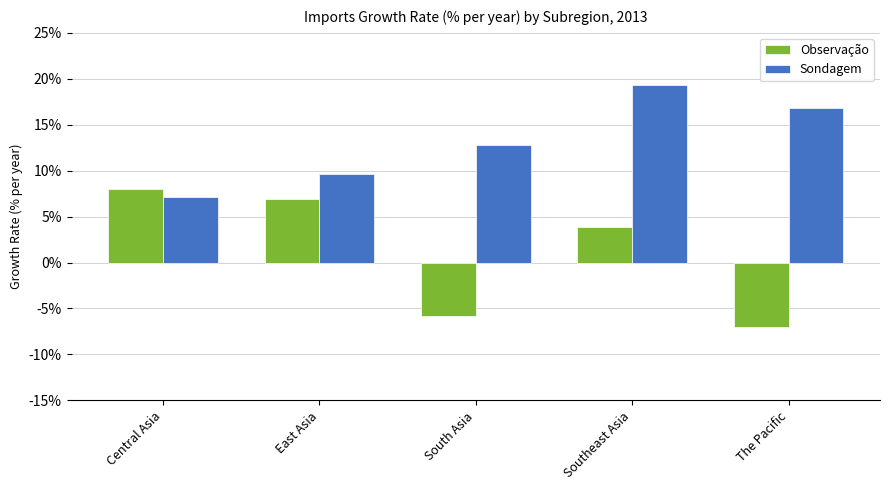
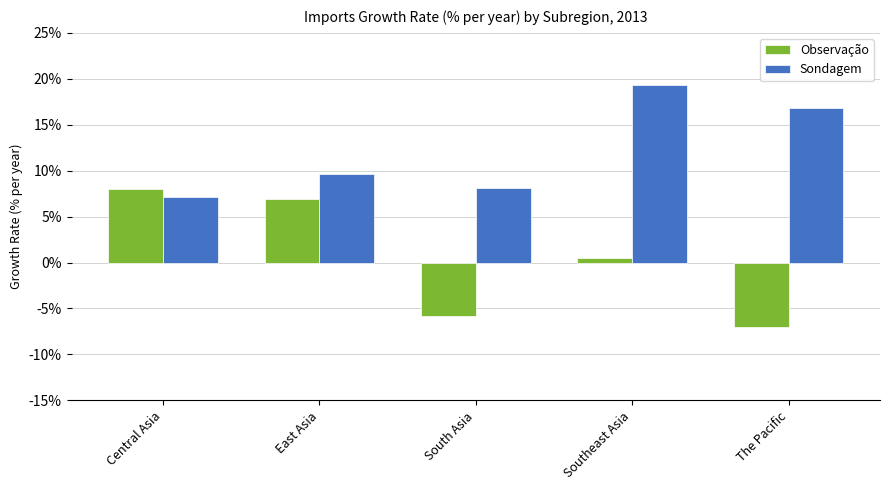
  {
    "Observação": {
      "Central Asia": "8%",
      "East Asia": "7%",
      "South Asia": "-6%",
-     "Southeast Asia": "4%",
+     "Southeast Asia": "1%",
      "The Pacific": "-7%"
    },
    "Sondagem": {
      "Central Asia": "7%",
      "East Asia": "10%",
-     "South Asia": "13%",
+     "South Asia": "8%",
      "Southeast Asia": "19%",
      "The Pacific": "17%"
    }
  }
